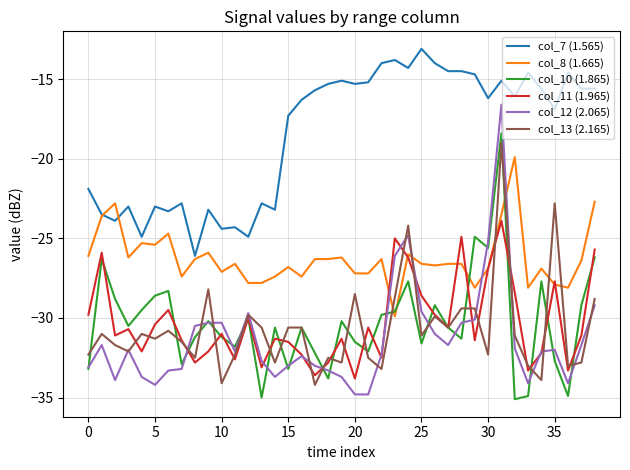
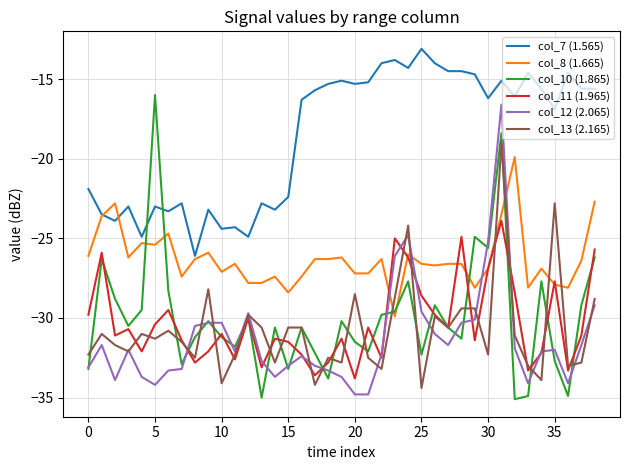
  {
    "col_7 (1.565)": {
      "0": -21.9,
      "5": -23.0,
      "10": -24.4,
-     "15": -17.3,
+     "15": -22.4,
      "20": -15.3,
      "25": -13.1,
      "30": -16.2
    },
    "col_8 (1.665)": {
      "0": -26.1,
      "5": -25.4,
      "10": -27.1,
-     "15": -26.8,
+     "15": -28.4,
      "20": -27.2,
      "25": -26.6,
      "35": -27.9
    },
    "col_10 (1.865)": {
-     "5": -28.6,
+     "5": -16.0,
      "10": -31.2,
      "15": -33.2,
      "20": -31.5,
-     "25": -31.6,
+     "25": -32.3,
      "30": -25.6,
      "35": -32.7
    },
    "col_11 (1.965)": {
      "0": -29.8,
      "5": -30.4,
      "10": -31.0,
      "15": -31.5,
      "20": -33.8,
      "25": -28.6,
      "35": -27.7
    },
    "col_12 (2.065)": {
      "5": -34.2,
      "10": -30.3,
      "15": -33.0,
      "20": -34.8,
      "25": -29.6,
      "30": -25.2,
      "35": -32.0
    },
    "col_13 (2.165)": {
      "0": -32.3,
      "5": -31.3,
      "10": -34.1,
      "15": -30.6,
      "20": -28.5,
-     "25": -31.1,
+     "25": -34.4,
      "30": -32.3,
      "35": -22.8
    }
  }
